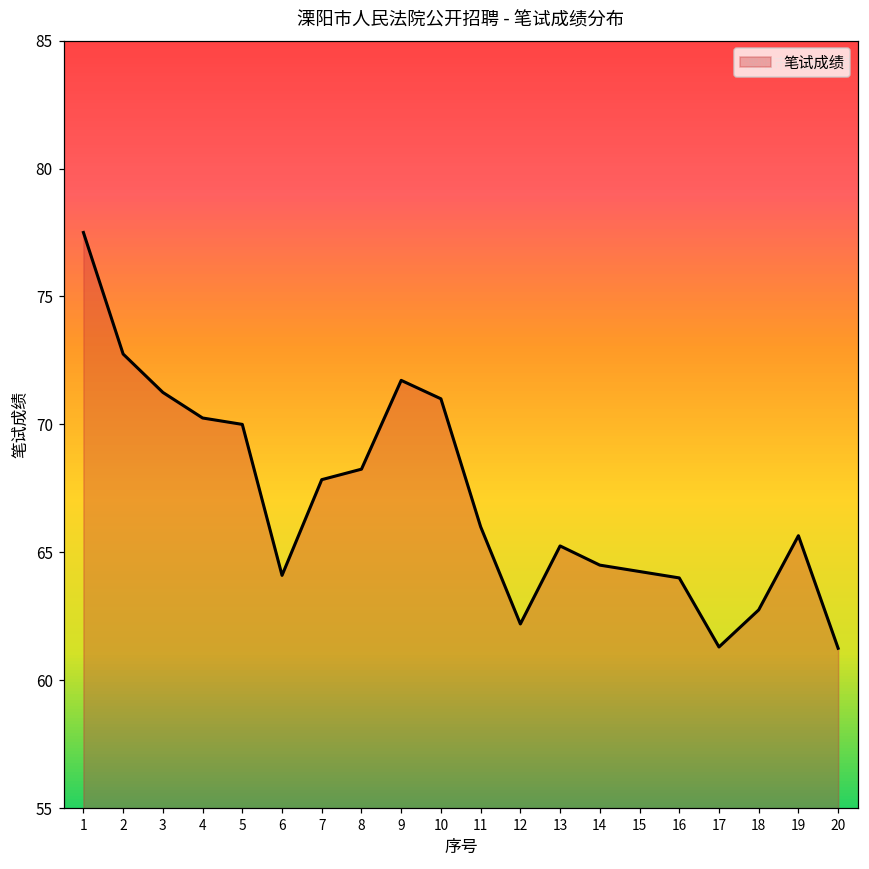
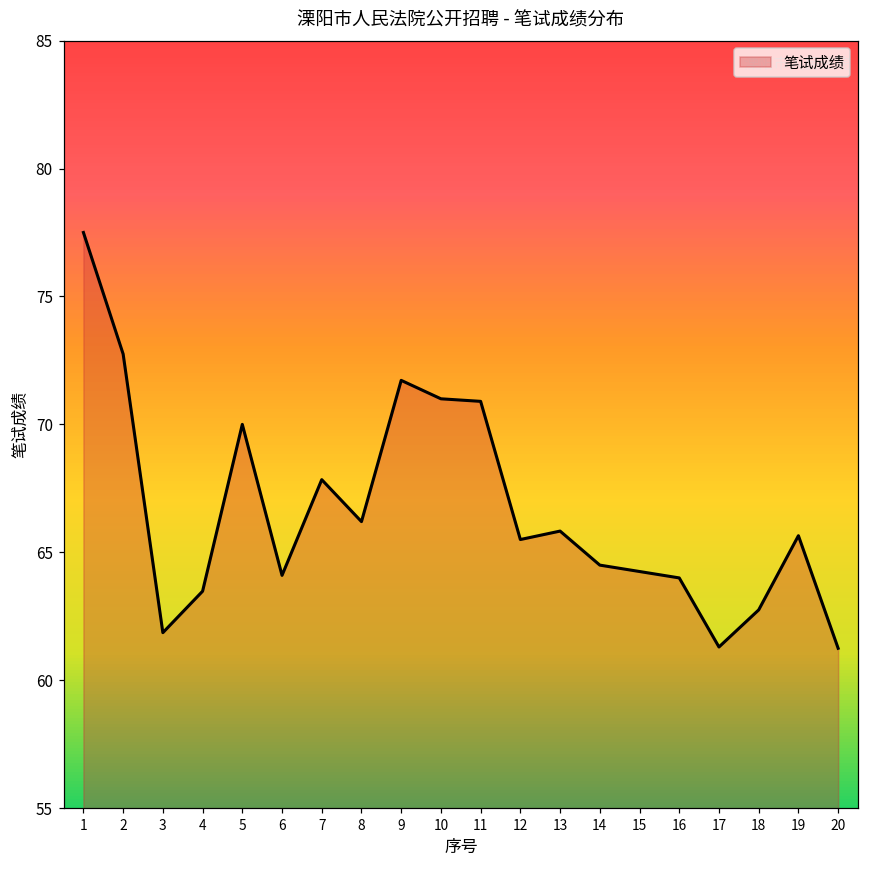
  {
    "1": 77.5,
    "2": 72.8,
-   "3": 71.3,
-   "4": 70.3,
+   "3": 61.9,
+   "4": 63.5,
    "5": 70.0,
    "6": 64.1,
    "7": 67.8,
-   "8": 68.3,
+   "8": 66.2,
    "9": 71.7,
    "10": 71.0,
-   "11": 66.0,
-   "12": 62.2,
-   "13": 65.3,
+   "11": 70.9,
+   "12": 65.5,
+   "13": 65.8,
    "14": 64.5,
    "15": 64.3,
    "16": 64.0,
    "17": 61.3,
    "18": 62.8,
    "19": 65.7,
    "20": 61.3
  }
